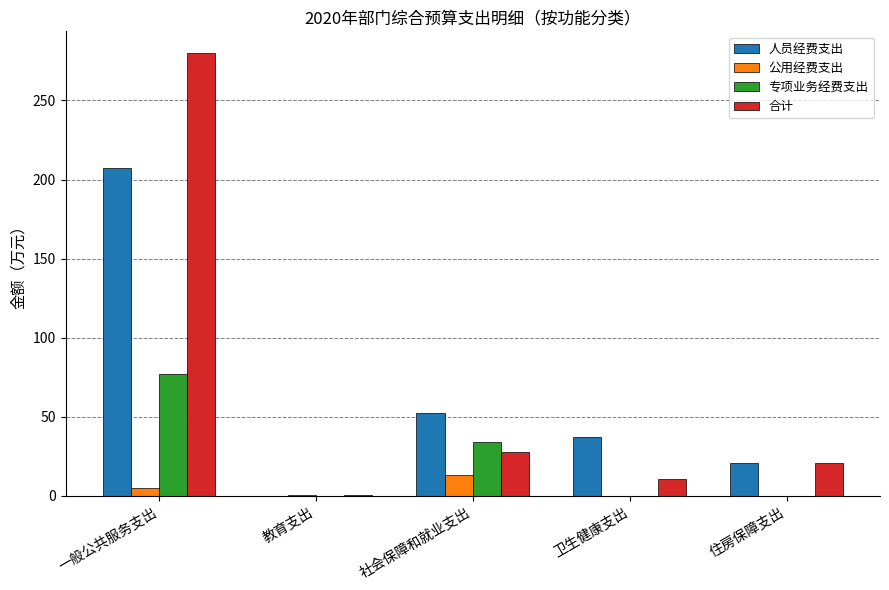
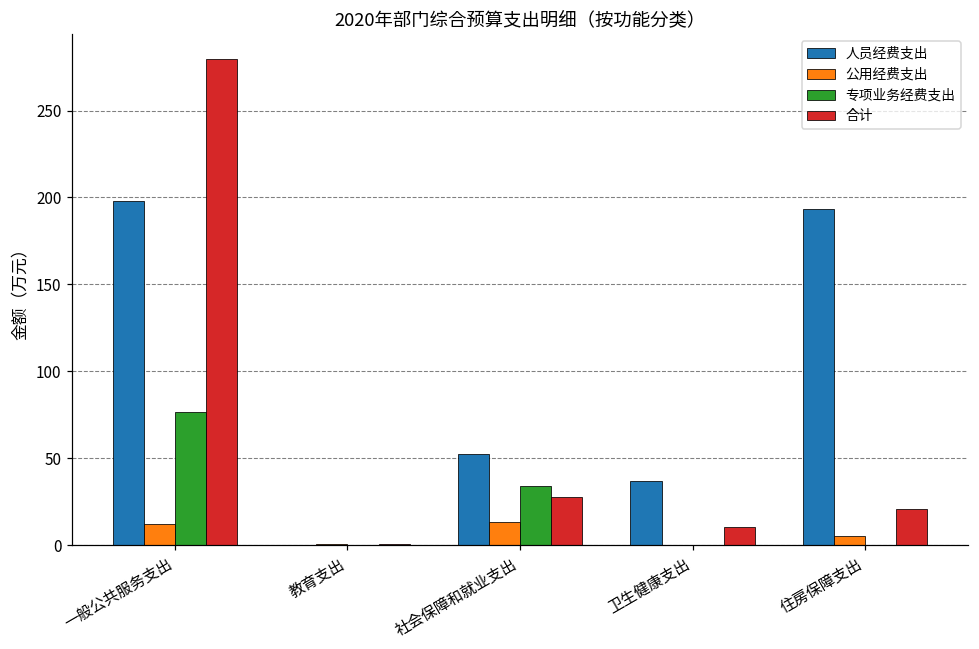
  {
    "人员经费支出": {
-     "一般公共服务支出": 207,
+     "一般公共服务支出": 198,
      "教育支出": 0,
      "社会保障和就业支出": 53,
      "卫生健康支出": 37,
-     "住房保障支出": 21
+     "住房保障支出": 193
    },
    "公用经费支出": {
-     "一般公共服务支出": 5,
+     "一般公共服务支出": 12,
      "社会保障和就业支出": 13,
      "卫生健康支出": 0,
-     "住房保障支出": 0
+     "住房保障支出": 6
    },
    "专项业务经费支出": {
      "一般公共服务支出": 77,
      "教育支出": 0,
      "社会保障和就业支出": 34,
      "卫生健康支出": 0,
      "住房保障支出": 0
    },
    "合计": {
      "一般公共服务支出": 280,
      "社会保障和就业支出": 28,
      "卫生健康支出": 11,
      "住房保障支出": 21
    }
  }
